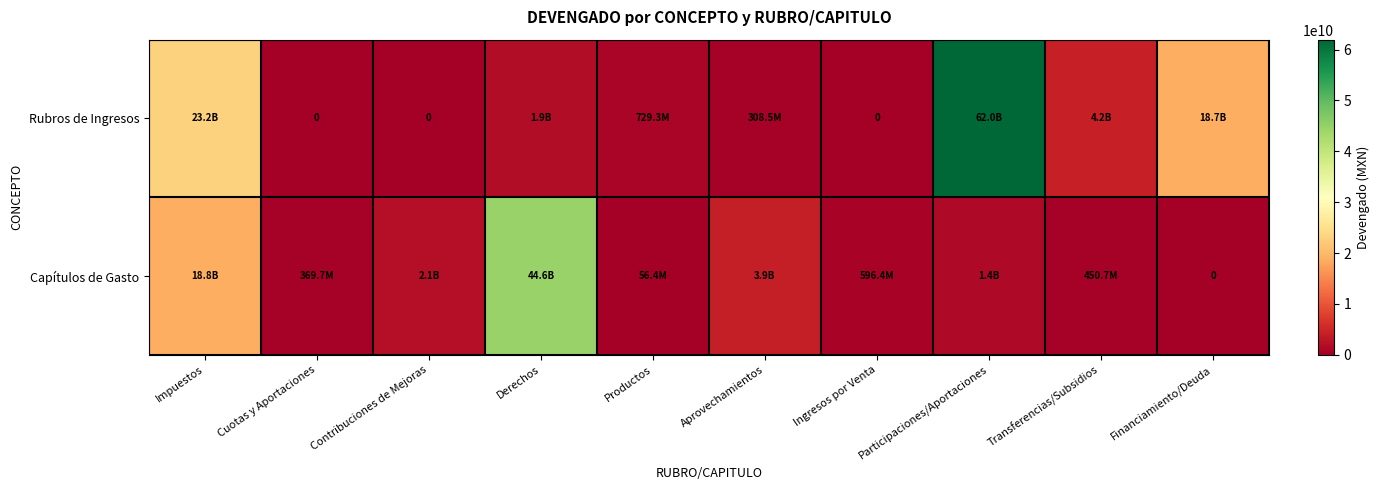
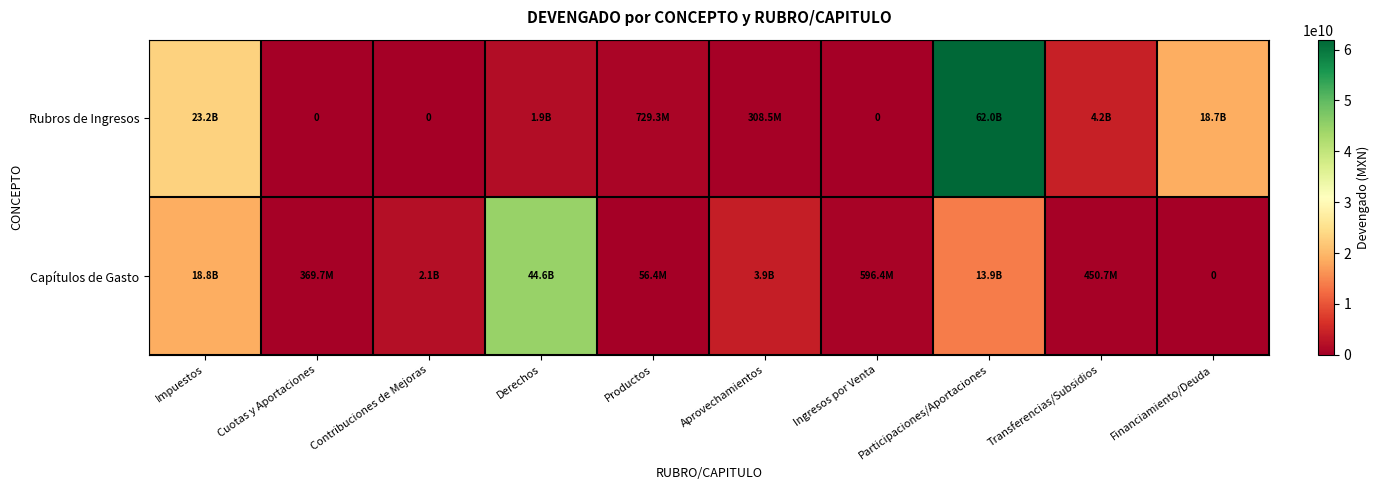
  {
    "Rubros de Ingresos": {
      "Impuestos": "23.2B",
      "Cuotas y Aportaciones": "0",
      "Contribuciones de Mejoras": "0",
      "Derechos": "1.9B",
      "Productos": "729.3M",
      "Aprovechamientos": "308.5M",
      "Ingresos por Venta": "0",
      "Participaciones/Aportaciones": "62.0B",
      "Transferencias/Subsidios": "4.2B",
      "Financiamiento/Deuda": "18.7B"
    },
    "Capítulos de Gasto": {
      "Impuestos": "18.8B",
      "Cuotas y Aportaciones": "369.7M",
      "Contribuciones de Mejoras": "2.1B",
      "Derechos": "44.6B",
      "Productos": "56.4M",
      "Aprovechamientos": "3.9B",
      "Ingresos por Venta": "596.4M",
-     "Participaciones/Aportaciones": "1.4B",
+     "Participaciones/Aportaciones": "13.9B",
      "Transferencias/Subsidios": "450.7M",
      "Financiamiento/Deuda": "0"
    }
  }
